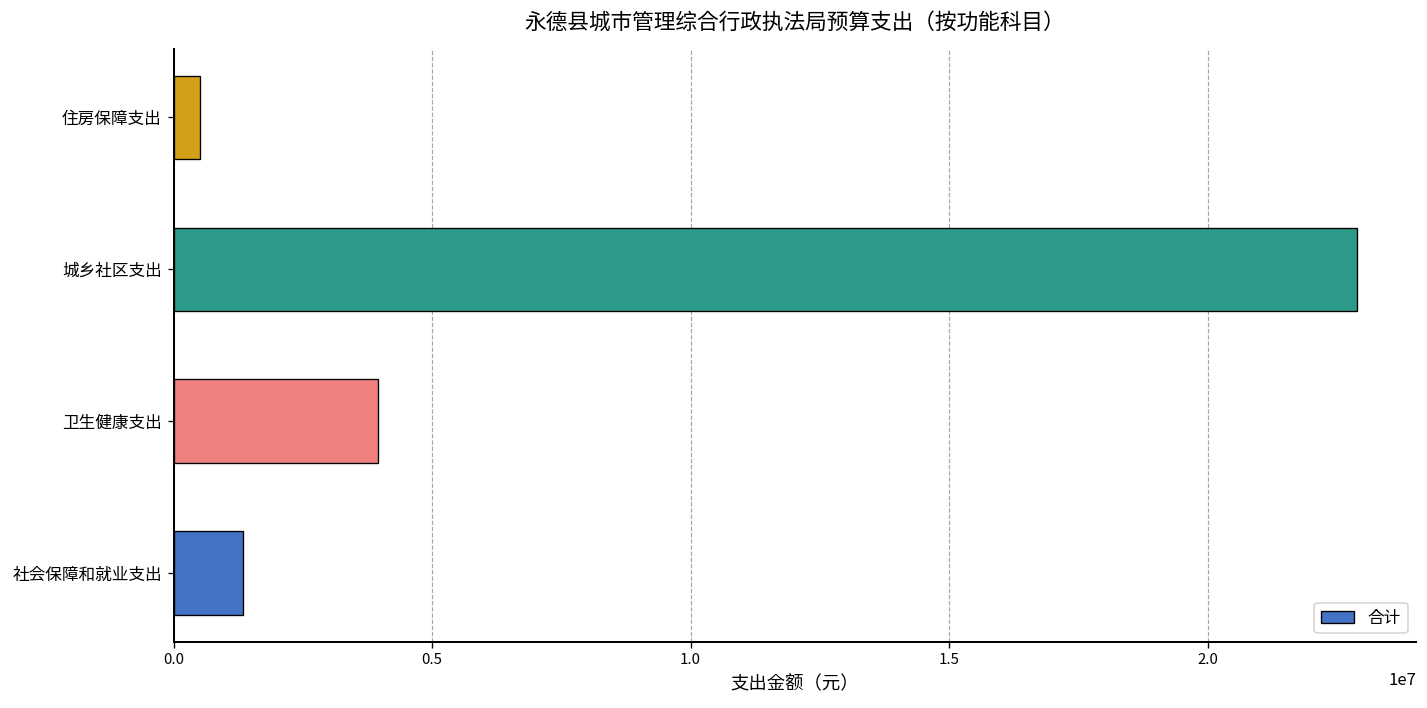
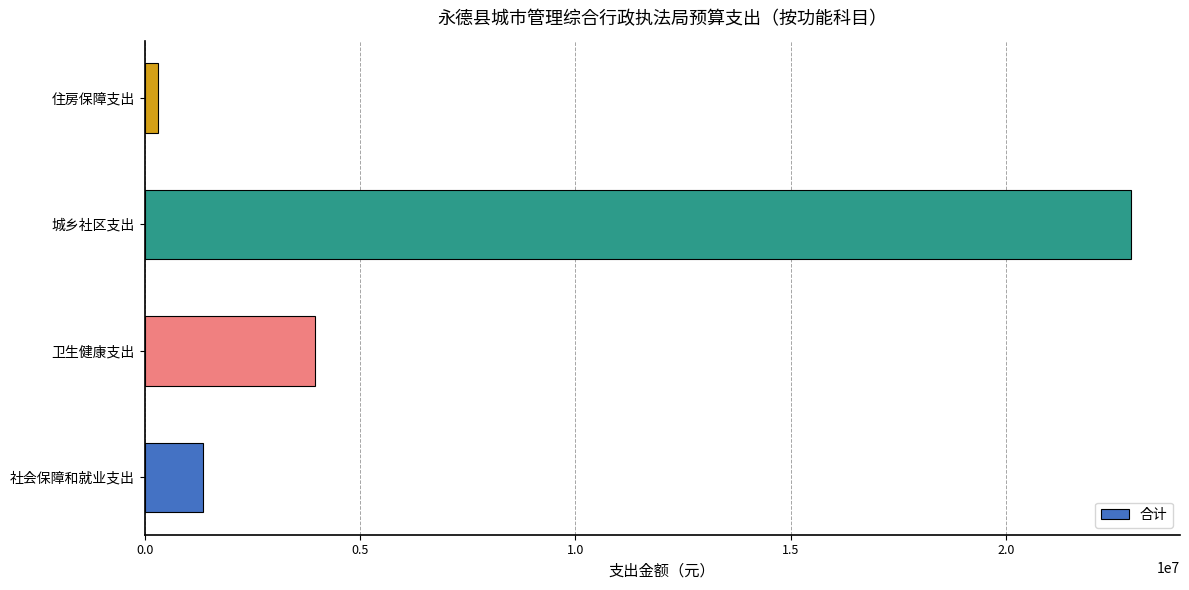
  {
-   "住房保障支出": 500000,
+   "住房保障支出": 300000,
    "城乡社区支出": 22900000,
    "卫生健康支出": 4000000,
    "社会保障和就业支出": 1300000
  }
